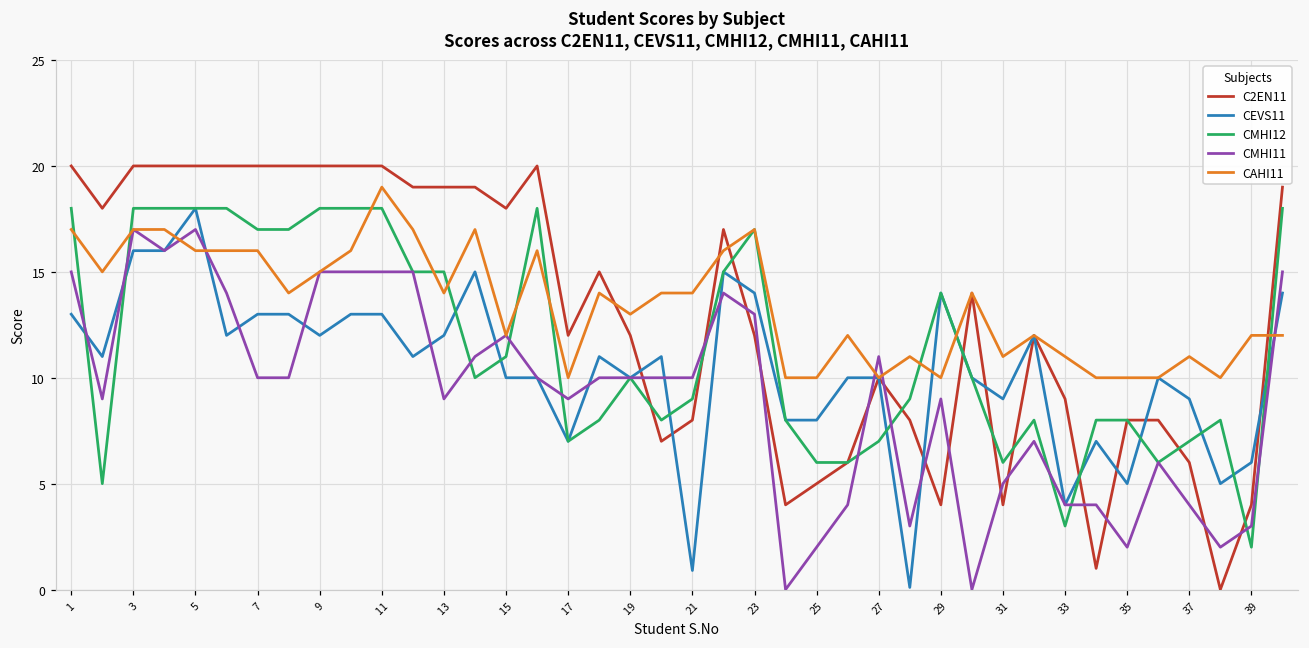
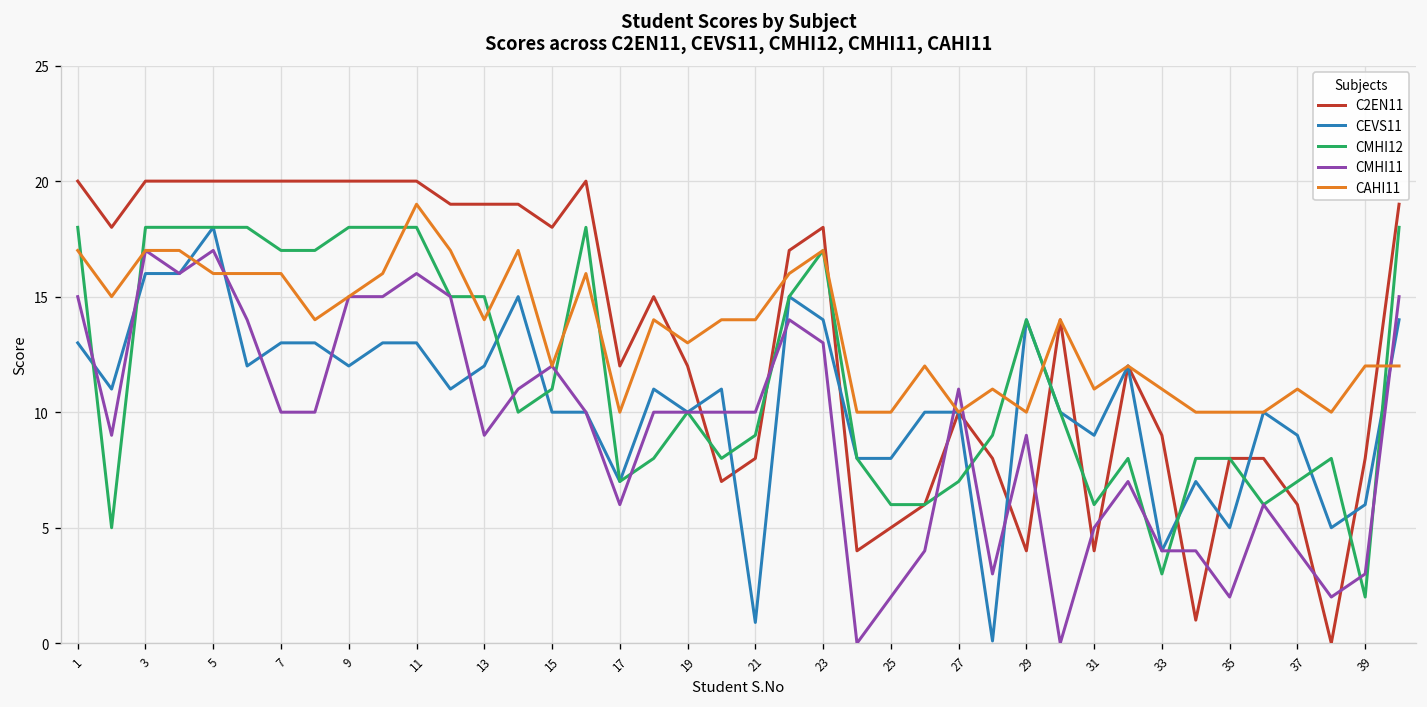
  {
    "C2EN11": {
      "1": 20,
      "3": 20,
      "5": 20,
      "7": 20,
      "9": 20,
      "11": 20,
      "13": 19,
      "15": 18,
      "17": 12,
      "19": 12,
      "21": 8,
-     "23": 12,
+     "23": 18,
      "25": 5,
      "29": 4,
      "31": 4,
      "33": 9,
      "37": 6,
-     "39": 4
+     "39": 8
    },
    "CEVS11": {
      "1": 13,
      "3": 16,
      "7": 13,
      "9": 12,
      "11": 13,
      "13": 12,
      "15": 10,
      "21": 1,
      "23": 14,
      "25": 8,
      "31": 9,
      "35": 5,
      "37": 9,
      "39": 6
    },
    "CMHI12": {
      "1": 18,
      "3": 18,
      "7": 17,
      "9": 18,
      "11": 18,
      "13": 15,
      "15": 11,
      "21": 9,
      "25": 6,
      "27": 7,
      "31": 6,
      "33": 3,
      "37": 7,
      "39": 2
    },
    "CMHI11": {
      "1": 15,
      "5": 17,
      "7": 10,
-     "11": 15,
+     "11": 16,
      "13": 9,
-     "17": 9,
+     "17": 6,
      "21": 10,
      "23": 13,
      "25": 2,
      "27": 11,
      "29": 9,
      "31": 5,
      "35": 2,
      "37": 4,
      "39": 3
    },
    "CAHI11": {
      "1": 17,
      "5": 16,
      "7": 16,
      "11": 19,
      "13": 14,
      "17": 10,
      "19": 13,
      "21": 14,
      "25": 10,
      "29": 10,
      "31": 11,
      "33": 11,
      "35": 10,
      "37": 11,
      "39": 12
    }
  }
